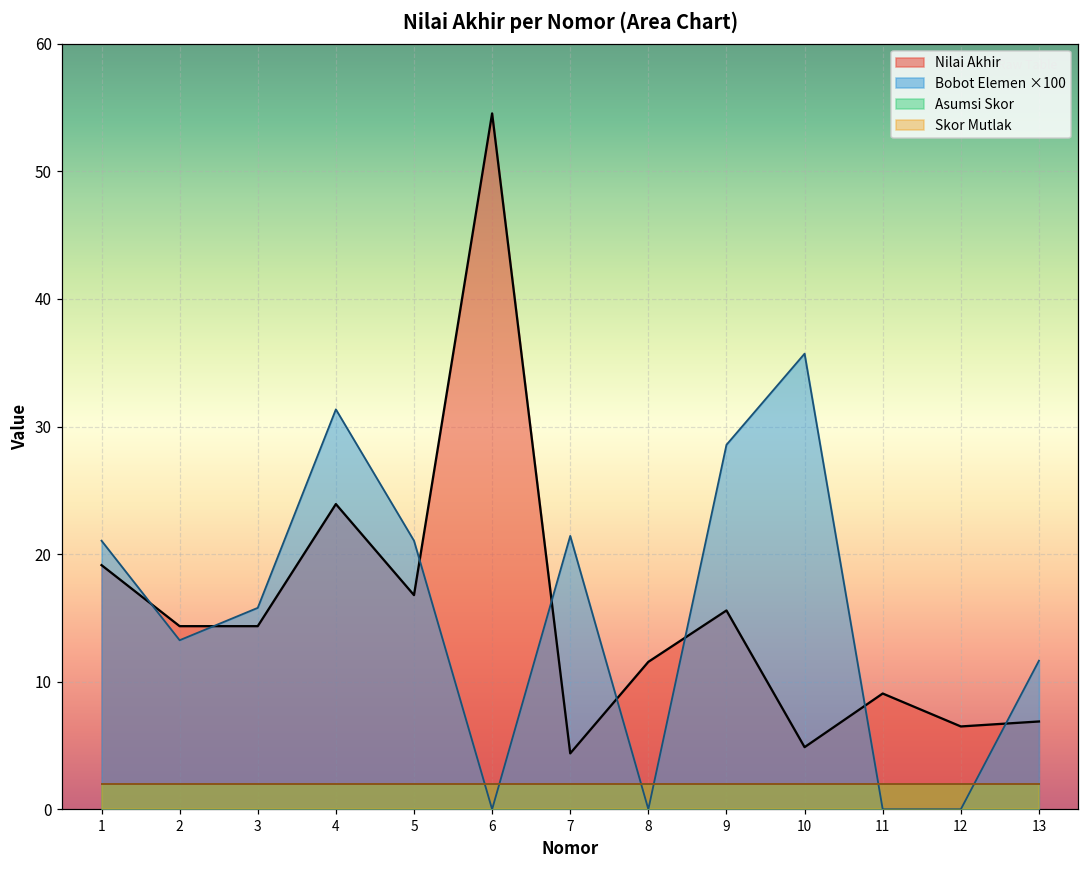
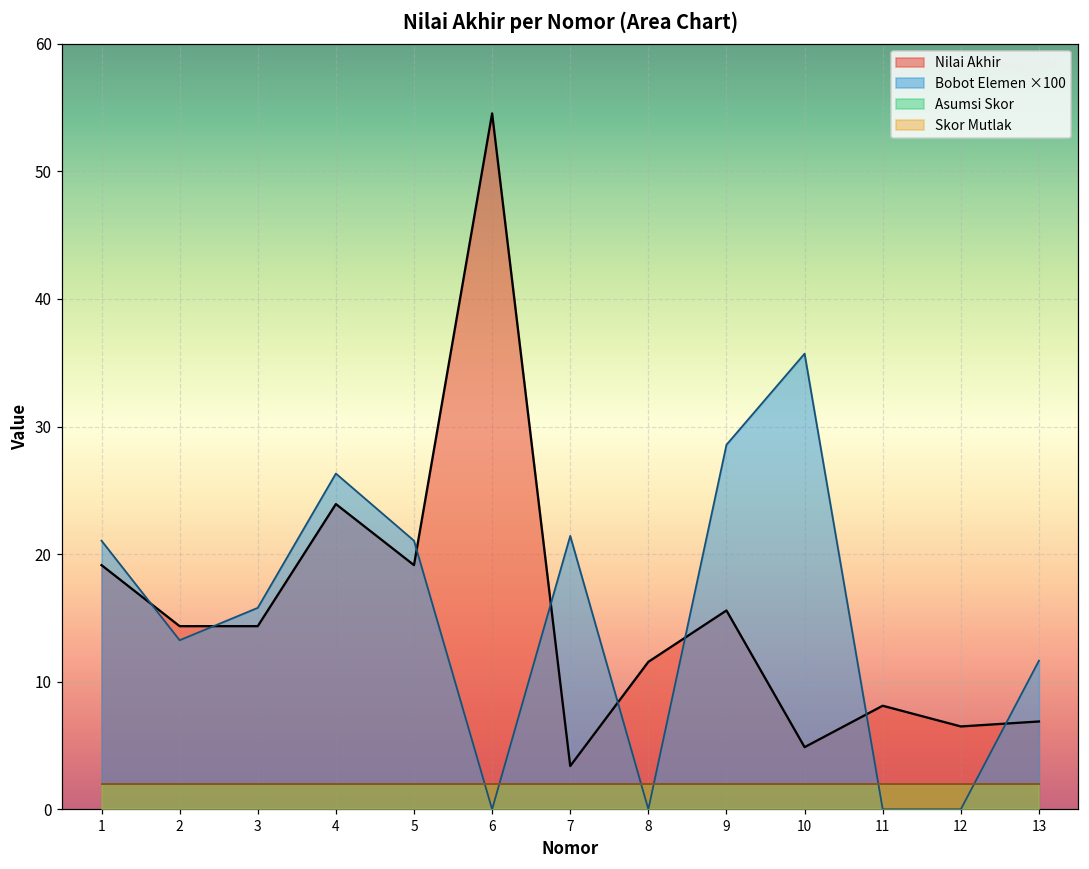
  {
    "Nilai Akhir": {
      "1": 19.1,
      "2": 14.4,
      "3": 14.4,
      "4": 23.9,
-     "5": 16.8,
+     "5": 19.1,
      "6": 54.5,
-     "7": 4.4,
+     "7": 3.4,
      "8": 11.6,
      "9": 15.6,
      "10": 4.9,
-     "11": 9.1,
+     "11": 8.1,
      "12": 6.5,
      "13": 6.9
    },
    "Bobot Elemen ×100": {
      "1": 21.1,
      "2": 13.3,
      "3": 15.8,
-     "4": 31.3,
+     "4": 26.3,
      "5": 21.1,
      "6": 0.0,
      "7": 21.4,
      "8": 0.0,
      "9": 28.6,
      "10": 35.7,
      "11": 0.0,
      "12": 0.0,
      "13": 11.6
    },
    "Skor Mutlak": {
      "1": 2.0,
      "2": 2.0,
      "3": 2.0,
      "4": 2.0,
      "5": 2.0,
      "6": 2.0,
      "7": 2.0,
      "8": 2.0,
      "9": 2.0,
      "10": 2.0,
      "11": 2.0,
      "12": 2.0,
      "13": 2.0
    }
  }
